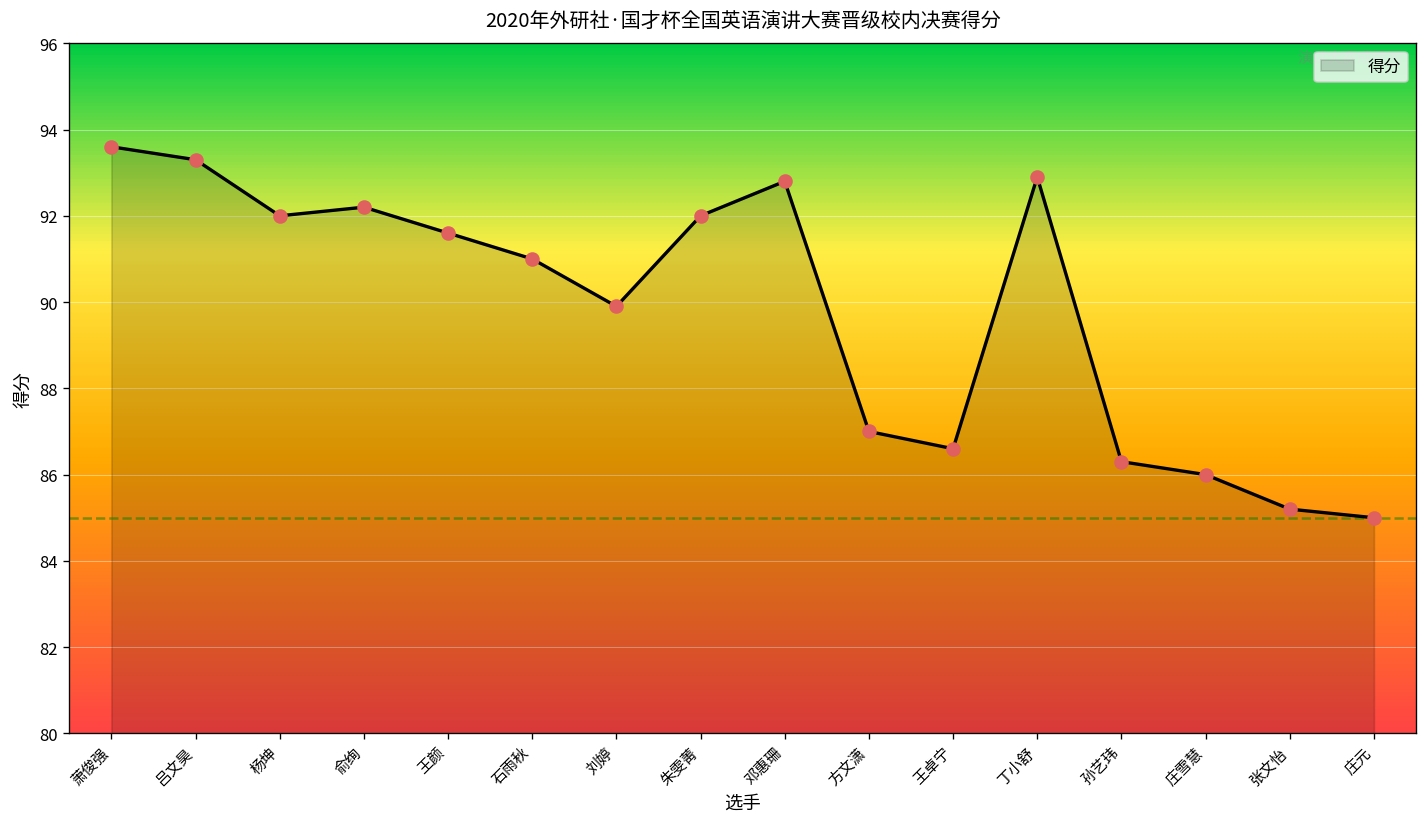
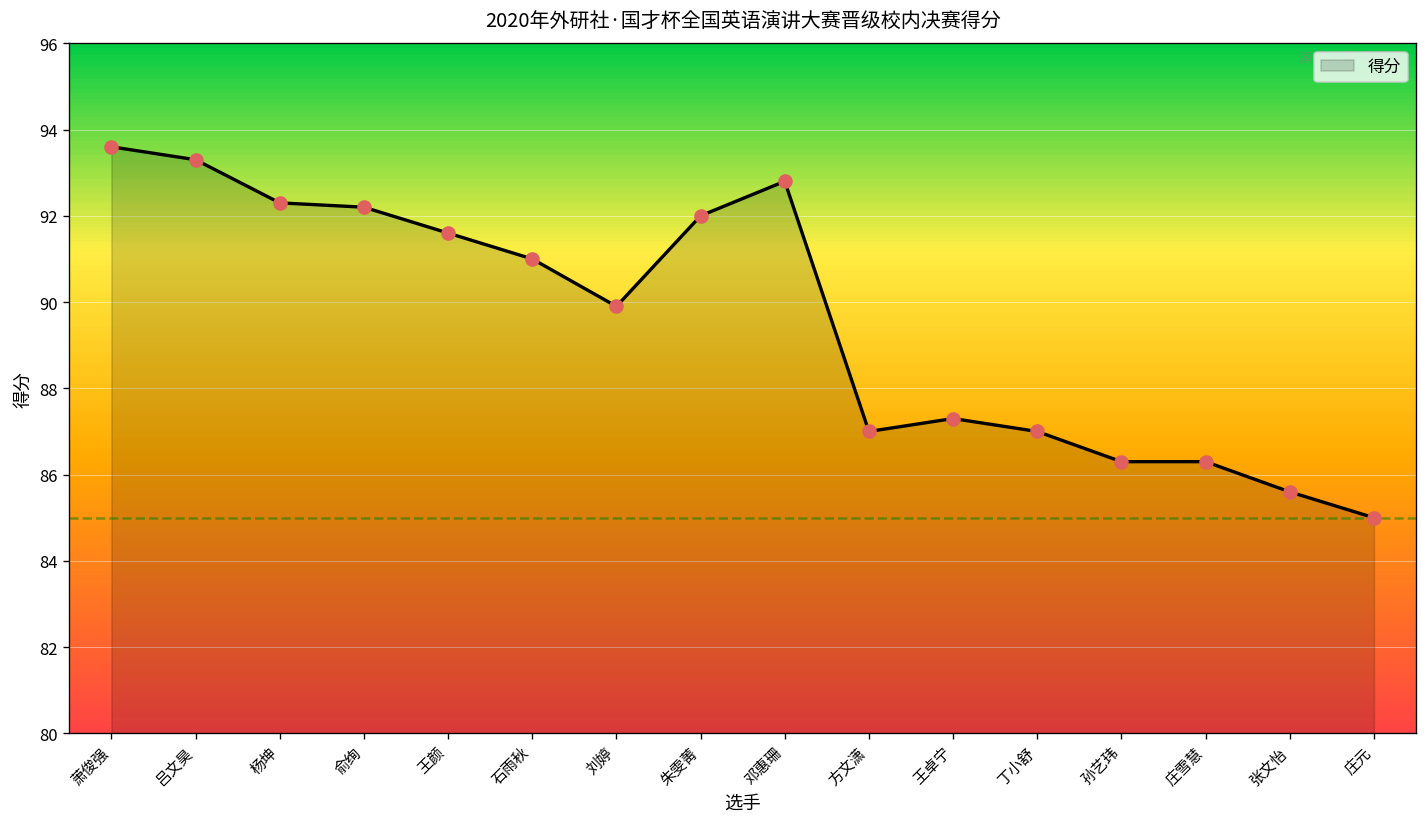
  {
    "萧俊强": 93.6,
    "吕文昊": 93.3,
-   "杨坤": 92.0,
+   "杨坤": 92.3,
    "俞绚": 92.2,
    "王颜": 91.6,
    "石雨秋": 91.0,
    "刘婷": 89.9,
    "朱雯菁": 92.0,
    "邓惠珊": 92.8,
    "方文潇": 87.0,
-   "王卓宁": 86.6,
-   "丁小舒": 92.9,
+   "王卓宁": 87.3,
+   "丁小舒": 87.0,
    "孙艺玮": 86.3,
-   "庄雪慧": 86.0,
-   "张文怡": 85.2,
+   "庄雪慧": 86.3,
+   "张文怡": 85.6,
    "庄元": 85.0
  }
